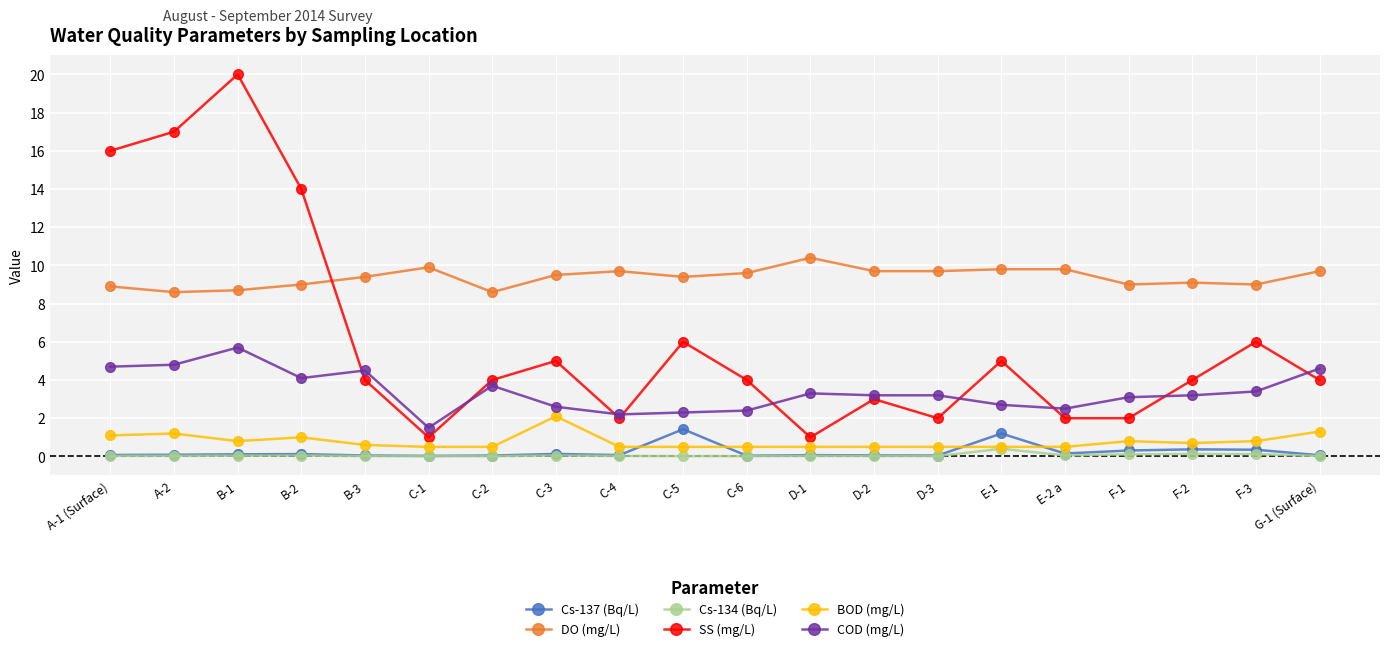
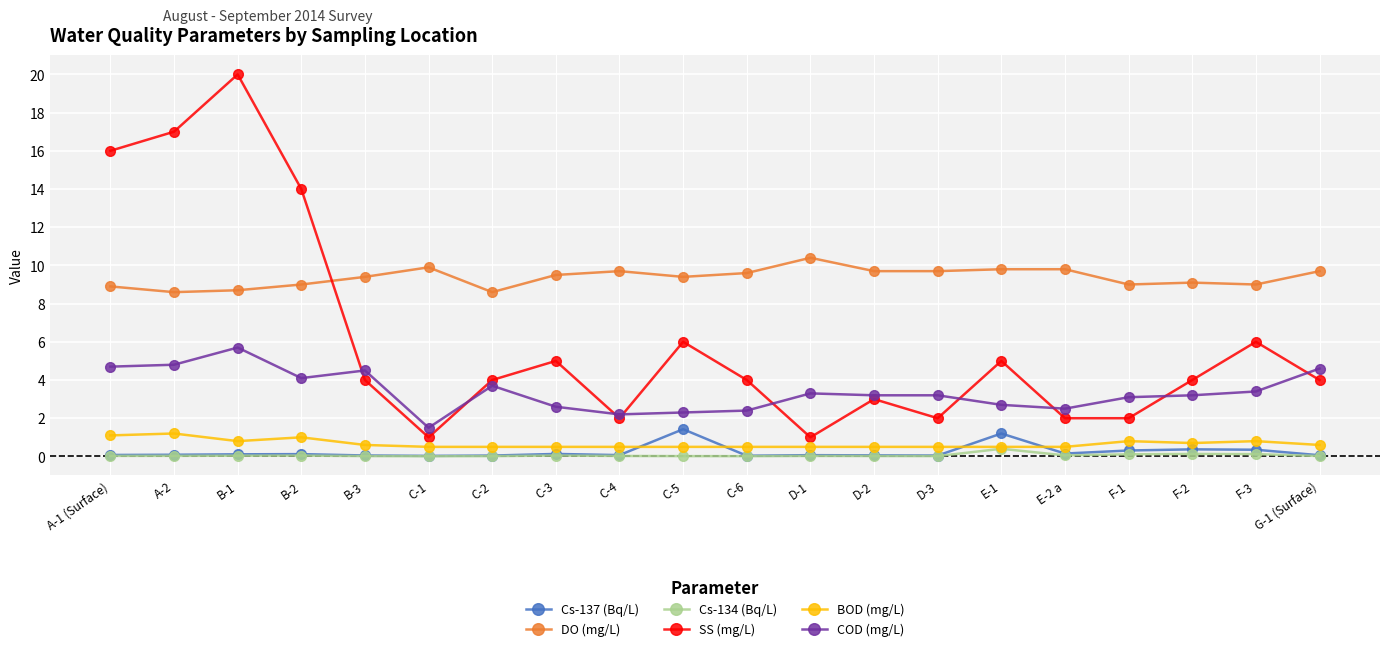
  {
    "Cs-137 (Bq/L)": {
      "C-5": 1.4,
      "E-1": 1.2,
      "F-1": 0.3,
      "F-2": 0.4,
      "F-3": 0.4
    },
    "DO (mg/L)": {
      "A-1 (Surface)": 8.9,
      "A-2": 8.6,
      "B-1": 8.7,
      "B-2": 9.0,
      "B-3": 9.4,
      "C-1": 9.9,
      "C-2": 8.6,
      "C-3": 9.5,
      "C-4": 9.7,
      "C-5": 9.4,
      "C-6": 9.6,
      "D-1": 10.4,
      "D-2": 9.7,
      "D-3": 9.7,
      "E-1": 9.8,
      "E-2 a": 9.8,
      "F-1": 9.0,
      "F-2": 9.1,
      "F-3": 9.0,
      "G-1 (Surface)": 9.7
    },
    "Cs-134 (Bq/L)": {
      "C-5": 0.0,
      "F-1": 0.1,
      "F-2": 0.1,
      "F-3": 0.1
    },
    "SS (mg/L)": {
      "A-1 (Surface)": 16.0,
      "A-2": 17.0,
      "B-1": 20.0,
      "B-2": 14.0,
      "B-3": 4.0,
      "C-1": 1.0,
      "C-2": 4.0,
      "C-3": 5.0,
      "C-4": 2.0,
      "C-5": 6.0,
      "C-6": 4.0,
      "D-1": 1.0,
      "D-2": 3.0,
      "D-3": 2.0,
      "E-1": 5.0,
      "E-2 a": 2.0,
      "F-1": 2.0,
      "F-2": 4.0,
      "F-3": 6.0,
      "G-1 (Surface)": 4.0
    },
    "BOD (mg/L)": {
      "A-1 (Surface)": 1.1,
      "A-2": 1.2,
      "B-1": 0.8,
      "B-2": 1.0,
      "B-3": 0.6,
      "C-1": 0.5,
      "C-2": 0.5,
-     "C-3": 2.1,
+     "C-3": 0.5,
      "C-4": 0.5,
      "C-5": 0.5,
      "C-6": 0.5,
      "D-1": 0.5,
      "D-2": 0.5,
      "D-3": 0.5,
      "E-2 a": 0.5,
      "F-1": 0.8,
      "F-2": 0.7,
      "F-3": 0.8,
-     "G-1 (Surface)": 1.3
+     "G-1 (Surface)": 0.6
    },
    "COD (mg/L)": {
      "A-1 (Surface)": 4.7,
      "A-2": 4.8,
      "B-1": 5.7,
      "B-2": 4.1,
      "B-3": 4.5,
      "C-1": 1.5,
      "C-2": 3.7,
      "C-3": 2.6,
      "C-4": 2.2,
      "C-5": 2.3,
      "C-6": 2.4,
      "D-1": 3.3,
      "D-2": 3.2,
      "D-3": 3.2,
      "E-1": 2.7,
      "E-2 a": 2.5,
      "F-1": 3.1,
      "F-2": 3.2,
      "F-3": 3.4,
      "G-1 (Surface)": 4.6
    }
  }
